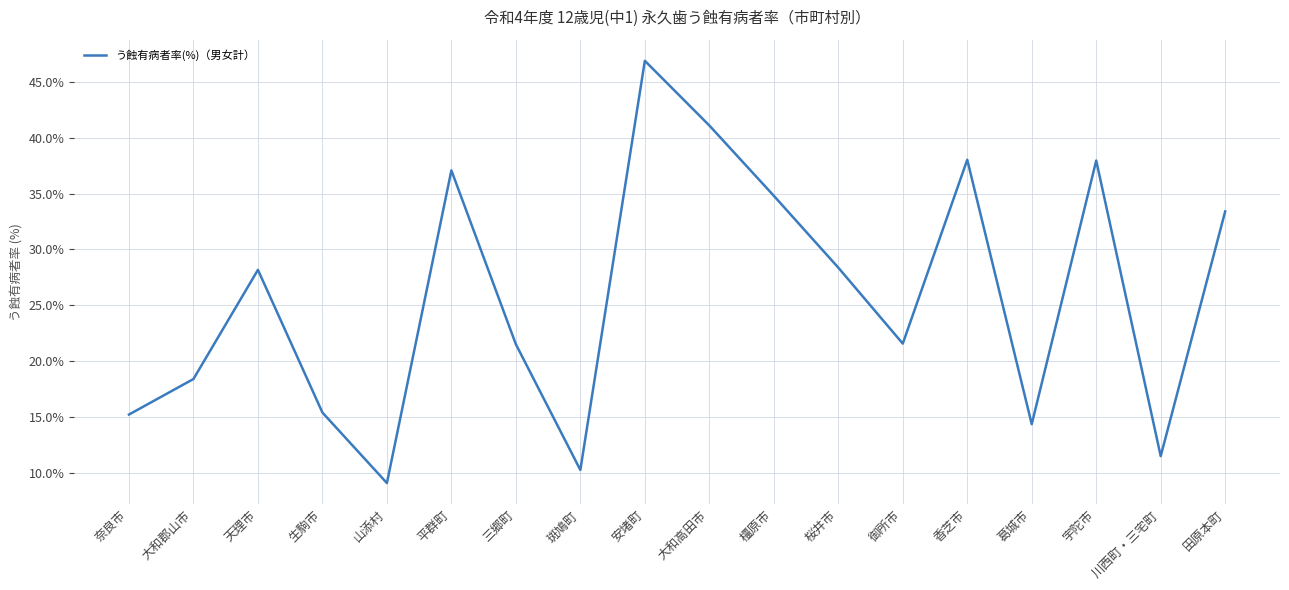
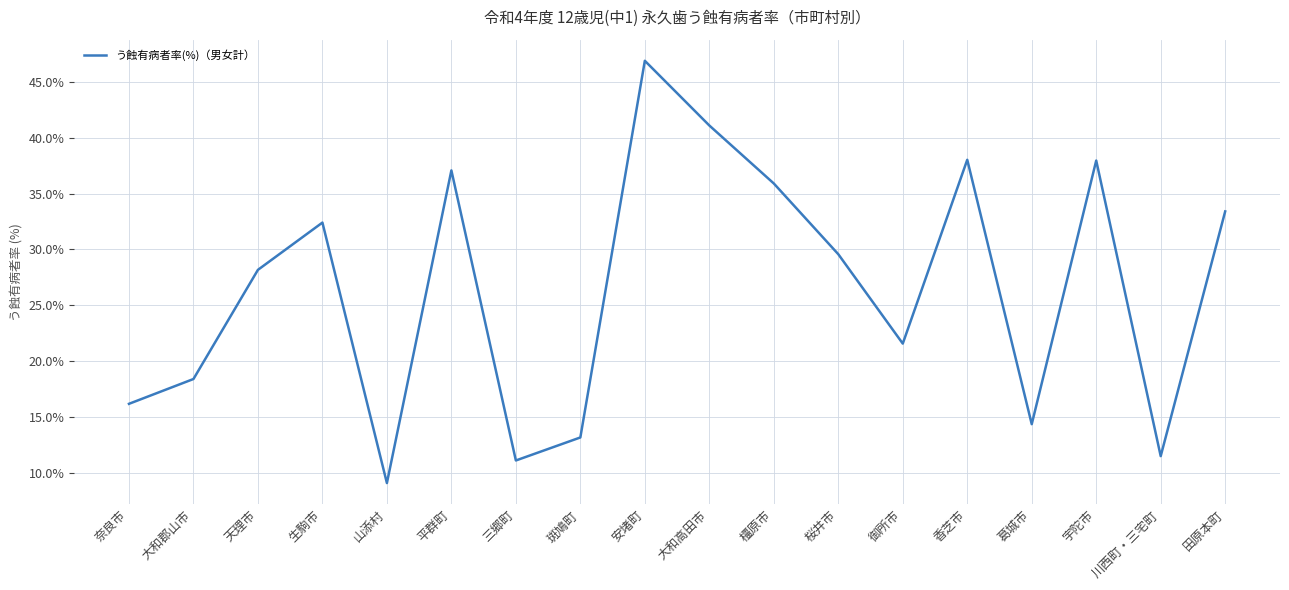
  {
-   "奈良市": "15.2%",
+   "奈良市": "16.2%",
    "大和郡山市": "18.4%",
    "天理市": "28.2%",
-   "生駒市": "15.4%",
+   "生駒市": "32.4%",
    "山添村": "9.1%",
    "平群町": "37.1%",
-   "三郷町": "21.5%",
-   "斑鳩町": "10.3%",
+   "三郷町": "11.1%",
+   "斑鳩町": "13.2%",
    "安堵町": "46.9%",
    "大和高田市": "41.1%",
-   "橿原市": "34.8%",
-   "桜井市": "28.4%",
+   "橿原市": "35.9%",
+   "桜井市": "29.6%",
    "御所市": "21.6%",
    "香芝市": "38.0%",
    "葛城市": "14.4%",
    "宇陀市": "38.0%",
    "川西町・三宅町": "11.5%",
    "田原本町": "33.4%"
  }
